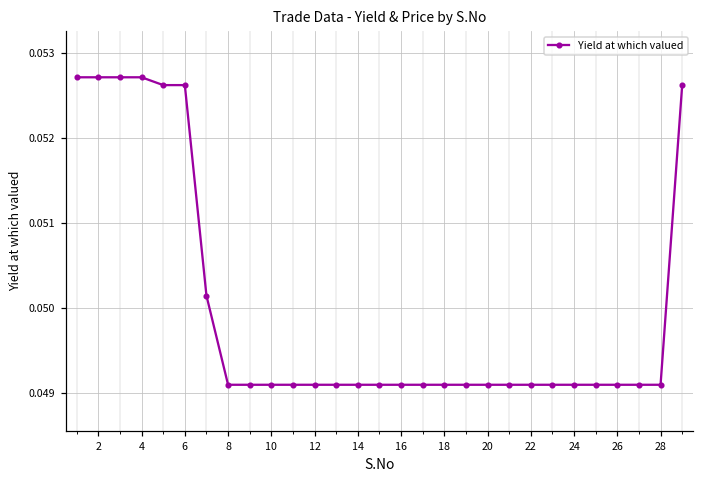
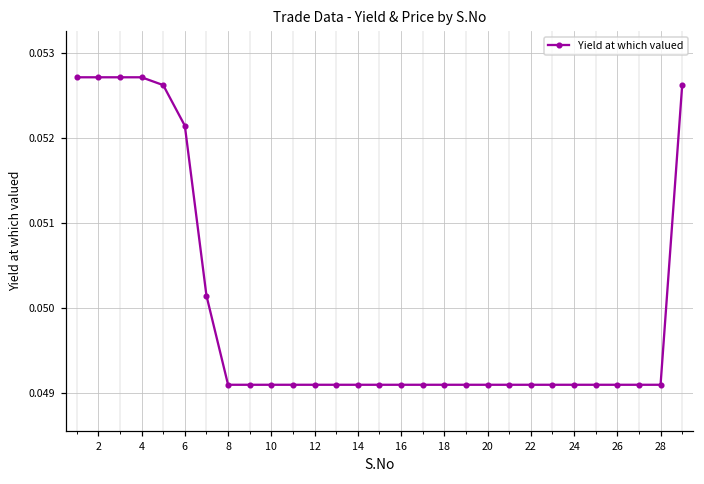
  {
    "2": 0.0527,
    "4": 0.0527,
-   "6": 0.0526,
+   "6": 0.0521,
    "8": 0.0491,
    "10": 0.0491,
    "12": 0.0491,
    "14": 0.0491,
    "16": 0.0491,
    "18": 0.0491,
    "20": 0.0491,
    "22": 0.0491,
    "24": 0.0491,
    "26": 0.0491,
    "28": 0.0491
  }
